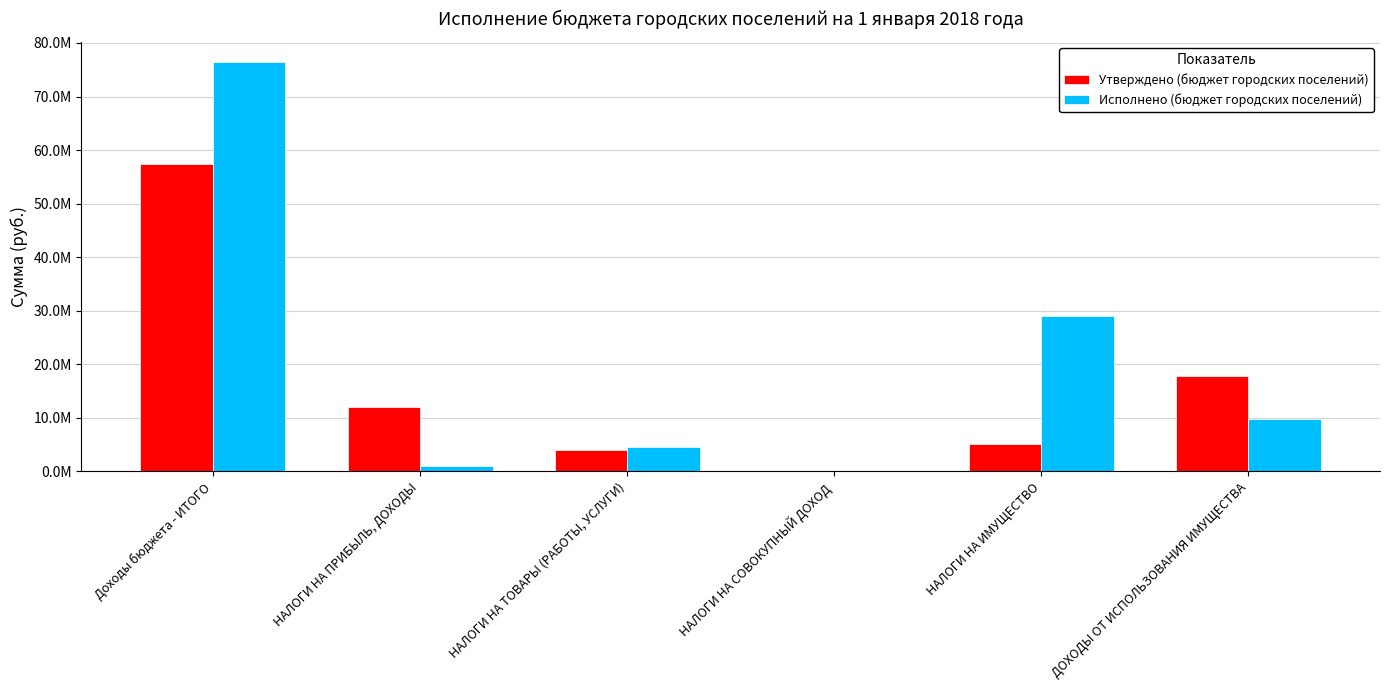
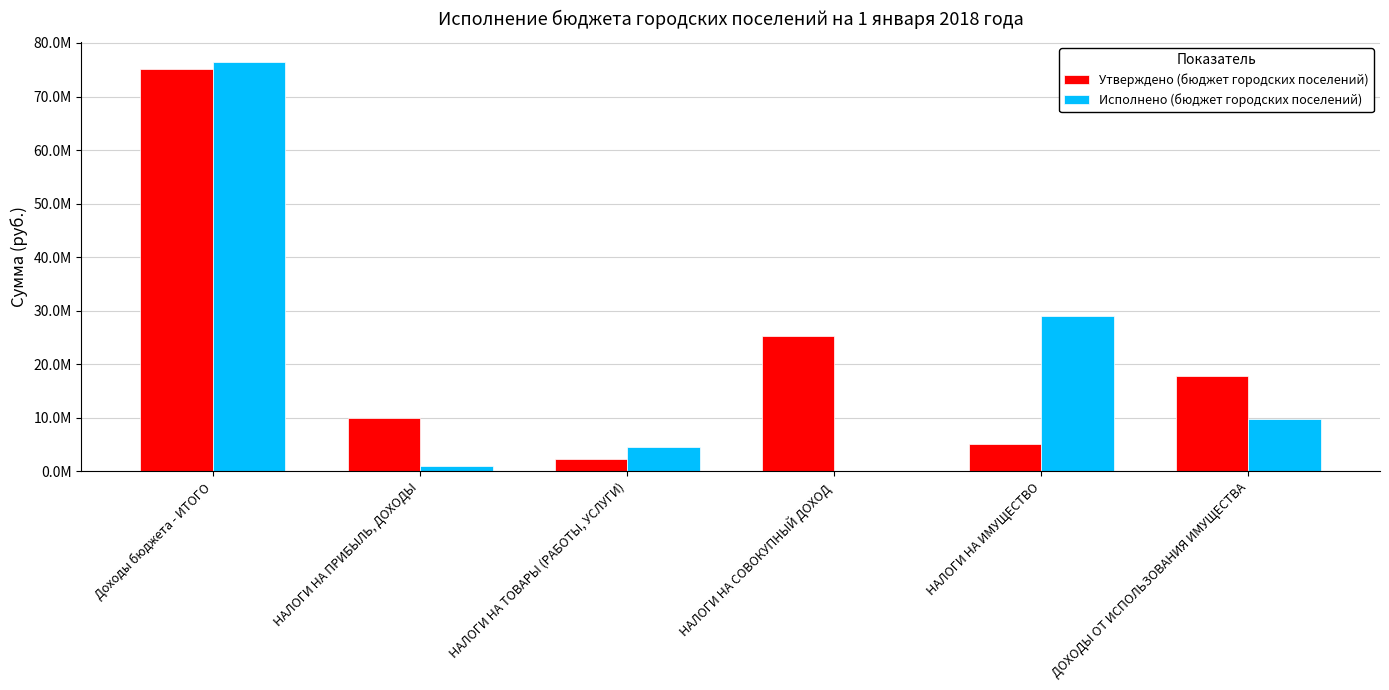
  {
    "Утверждено (бюджет городских поселений)": {
-     "Доходы бюджета - ИТОГО": 57000000,
-     "НАЛОГИ НА ПРИБЫЛЬ, ДОХОДЫ": 12000000,
-     "НАЛОГИ НА ТОВАРЫ (РАБОТЫ, УСЛУГИ)": 4000000,
-     "НАЛОГИ НА СОВОКУПНЫЙ ДОХОД": 0,
+     "Доходы бюджета - ИТОГО": 75000000,
+     "НАЛОГИ НА ПРИБЫЛЬ, ДОХОДЫ": 10000000,
+     "НАЛОГИ НА ТОВАРЫ (РАБОТЫ, УСЛУГИ)": 2000000,
+     "НАЛОГИ НА СОВОКУПНЫЙ ДОХОД": 25000000,
      "НАЛОГИ НА ИМУЩЕСТВО": 5000000,
      "ДОХОДЫ ОТ ИСПОЛЬЗОВАНИЯ ИМУЩЕСТВА": 18000000
    },
    "Исполнено (бюджет городских поселений)": {
      "Доходы бюджета - ИТОГО": 76000000,
      "НАЛОГИ НА ПРИБЫЛЬ, ДОХОДЫ": 1000000,
      "НАЛОГИ НА ТОВАРЫ (РАБОТЫ, УСЛУГИ)": 5000000,
      "НАЛОГИ НА ИМУЩЕСТВО": 29000000,
      "ДОХОДЫ ОТ ИСПОЛЬЗОВАНИЯ ИМУЩЕСТВА": 10000000
    }
  }
